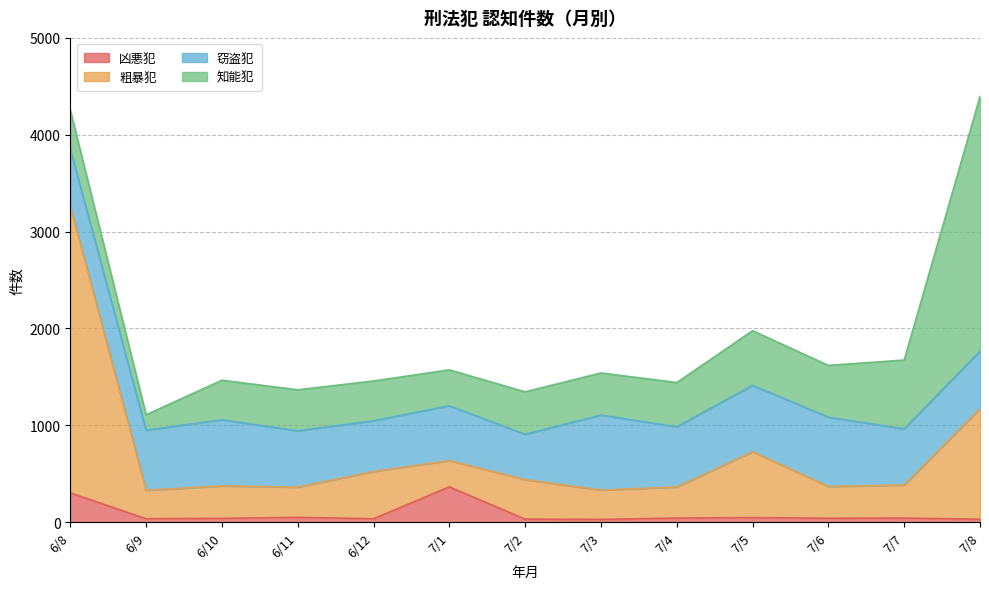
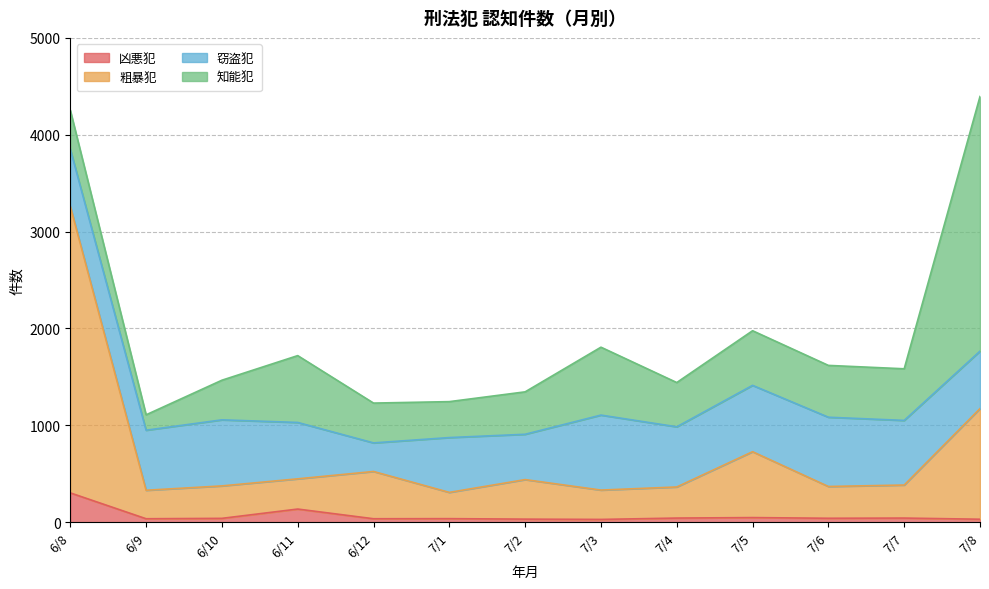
  {
    "凶悪犯": {
      "6/8": 300,
      "6/9": 0,
      "6/10": 0,
-     "6/11": 50,
+     "6/11": 140,
      "6/12": 0,
-     "7/1": 400,
+     "7/1": 0,
      "7/2": 0,
      "7/3": 0,
      "7/4": 0,
      "7/5": 0,
      "7/6": 0,
      "7/7": 0,
      "7/8": 0
    },
    "粗暴犯": {
      "6/8": 3000,
      "6/9": 300,
      "6/10": 300,
      "6/11": 300,
      "6/12": 500,
      "7/1": 300,
      "7/2": 400,
      "7/3": 300,
      "7/4": 300,
      "7/5": 700,
      "7/6": 300,
      "7/7": 300,
      "7/8": 1100
    },
    "窃盗犯": {
      "6/8": 600,
      "6/9": 600,
      "6/10": 700,
      "6/11": 600,
-     "6/12": 500,
+     "6/12": 300,
      "7/1": 600,
      "7/2": 500,
      "7/3": 800,
      "7/4": 600,
      "7/5": 700,
      "7/6": 700,
-     "7/7": 600,
+     "7/7": 700,
      "7/8": 600
    },
    "知能犯": {
      "6/8": 400,
      "6/9": 200,
      "6/10": 400,
-     "6/11": 400,
+     "6/11": 700,
      "6/12": 400,
      "7/1": 400,
      "7/2": 400,
-     "7/3": 400,
+     "7/3": 700,
      "7/4": 500,
      "7/5": 600,
      "7/6": 500,
-     "7/7": 700,
+     "7/7": 500,
      "7/8": 2600
    }
  }
